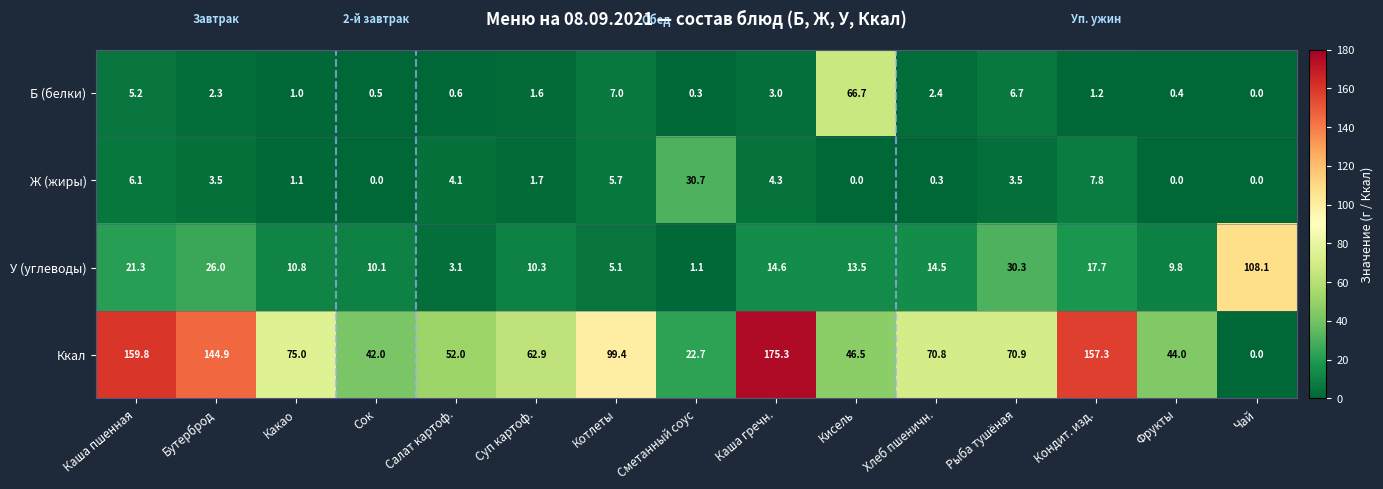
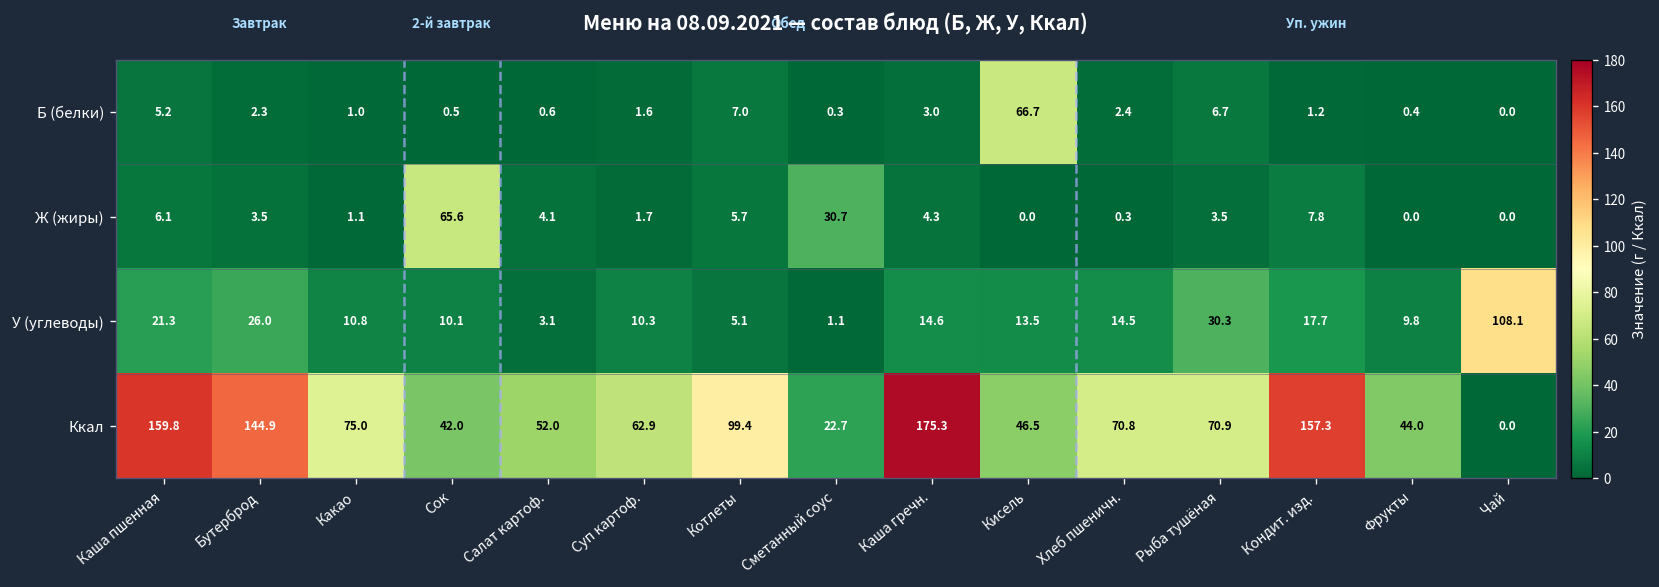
  {
    "Б (белки)": {
      "Каша пшенная": 5.2,
      "Бутерброд": 2.3,
      "Какао": 1.0,
      "Сок": 0.5,
      "Салат картоф.": 0.6,
      "Суп картоф.": 1.6,
      "Котлеты": 7.0,
      "Сметанный соус": 0.3,
      "Каша гречн.": 3.0,
      "Кисель": 66.7,
      "Хлеб пшеничн.": 2.4,
      "Рыба тушёная": 6.7,
      "Кондит. изд.": 1.2,
      "Фрукты": 0.4,
      "Чай": 0.0
    },
    "Ж (жиры)": {
      "Каша пшенная": 6.1,
      "Бутерброд": 3.5,
      "Какао": 1.1,
-     "Сок": 0.0,
+     "Сок": 65.6,
      "Салат картоф.": 4.1,
      "Суп картоф.": 1.7,
      "Котлеты": 5.7,
      "Сметанный соус": 30.7,
      "Каша гречн.": 4.3,
      "Кисель": 0.0,
      "Хлеб пшеничн.": 0.3,
      "Рыба тушёная": 3.5,
      "Кондит. изд.": 7.8,
      "Фрукты": 0.0,
      "Чай": 0.0
    },
    "У (углеводы)": {
      "Каша пшенная": 21.3,
      "Бутерброд": 26.0,
      "Какао": 10.8,
      "Сок": 10.1,
      "Салат картоф.": 3.1,
      "Суп картоф.": 10.3,
      "Котлеты": 5.1,
      "Сметанный соус": 1.1,
      "Каша гречн.": 14.6,
      "Кисель": 13.5,
      "Хлеб пшеничн.": 14.5,
      "Рыба тушёная": 30.3,
      "Кондит. изд.": 17.7,
      "Фрукты": 9.8,
      "Чай": 108.1
    },
    "Ккал": {
      "Каша пшенная": 159.8,
      "Бутерброд": 144.9,
      "Какао": 75.0,
      "Сок": 42.0,
      "Салат картоф.": 52.0,
      "Суп картоф.": 62.9,
      "Котлеты": 99.4,
      "Сметанный соус": 22.7,
      "Каша гречн.": 175.3,
      "Кисель": 46.5,
      "Хлеб пшеничн.": 70.8,
      "Рыба тушёная": 70.9,
      "Кондит. изд.": 157.3,
      "Фрукты": 44.0,
      "Чай": 0.0
    }
  }
